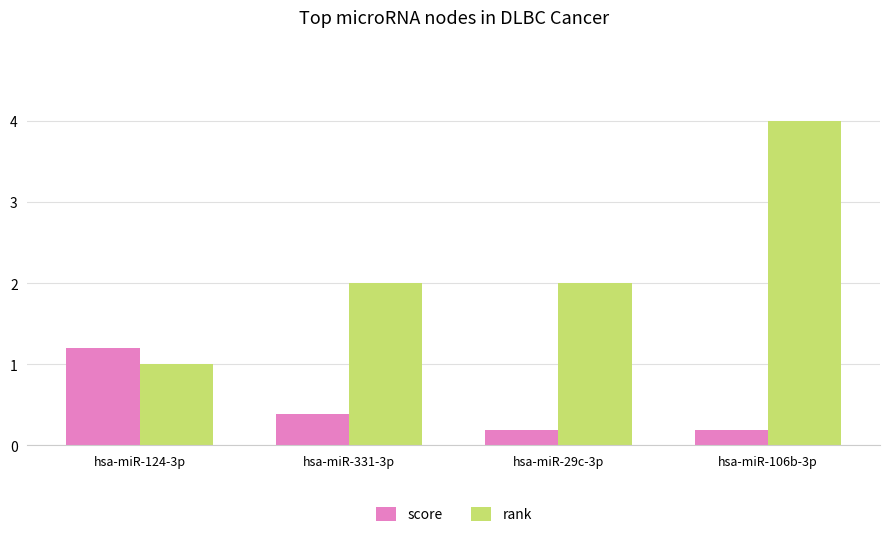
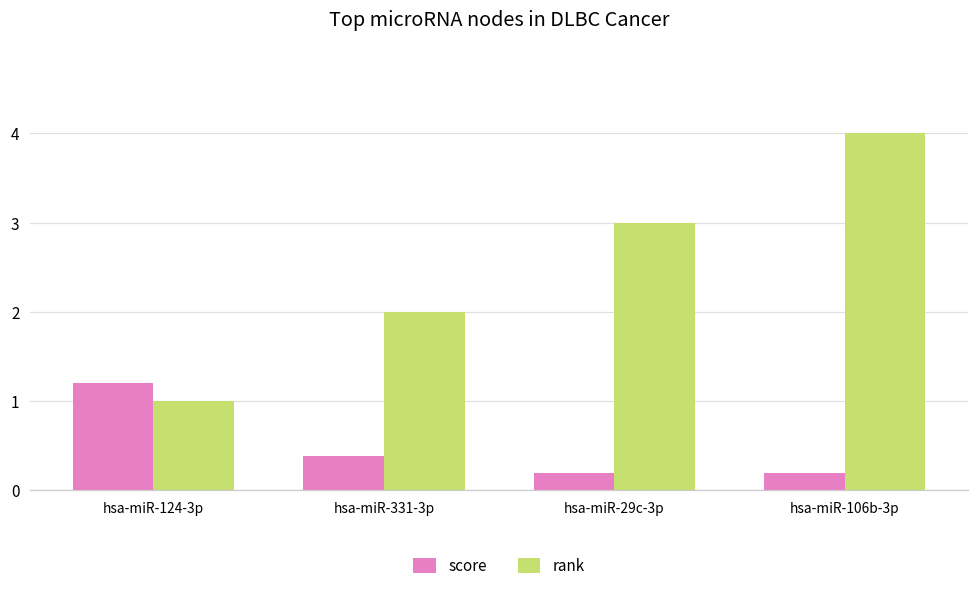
  {
    "score": {
      "hsa-miR-124-3p": 1.2,
      "hsa-miR-331-3p": 0.4,
      "hsa-miR-29c-3p": 0.2,
      "hsa-miR-106b-3p": 0.2
    },
    "rank": {
      "hsa-miR-124-3p": 1,
      "hsa-miR-331-3p": 2,
-     "hsa-miR-29c-3p": 2,
+     "hsa-miR-29c-3p": 3,
      "hsa-miR-106b-3p": 4
    }
  }
